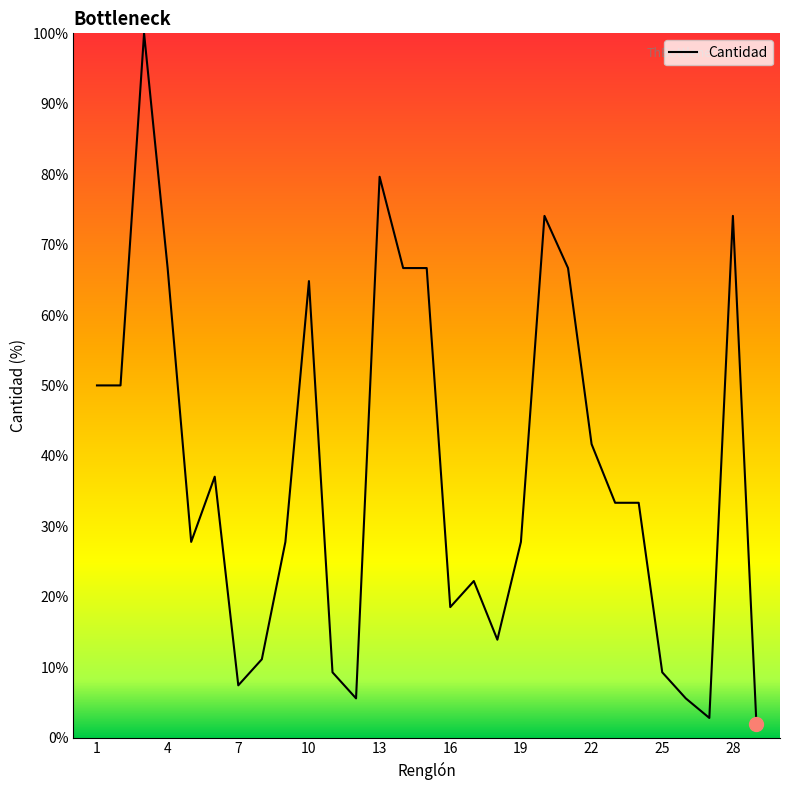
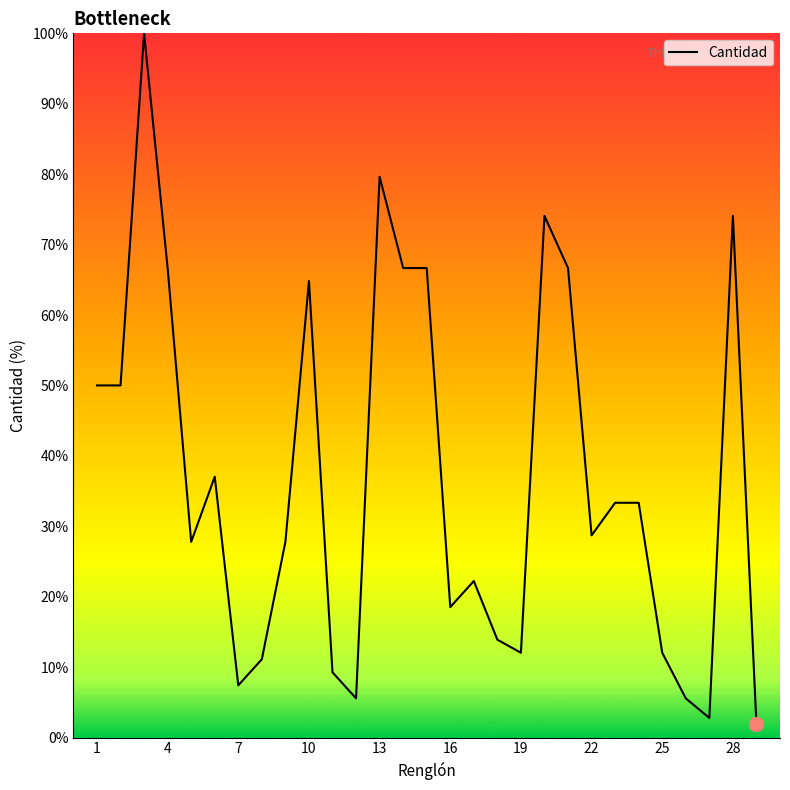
  {
    "Cantidad": {
      "1": "50%",
      "4": "67%",
      "7": "7%",
      "10": "65%",
      "13": "80%",
      "16": "19%",
-     "19": "28%",
-     "22": "42%",
-     "25": "9%",
+     "19": "12%",
+     "22": "29%",
+     "25": "12%",
      "28": "74%"
    }
  }
